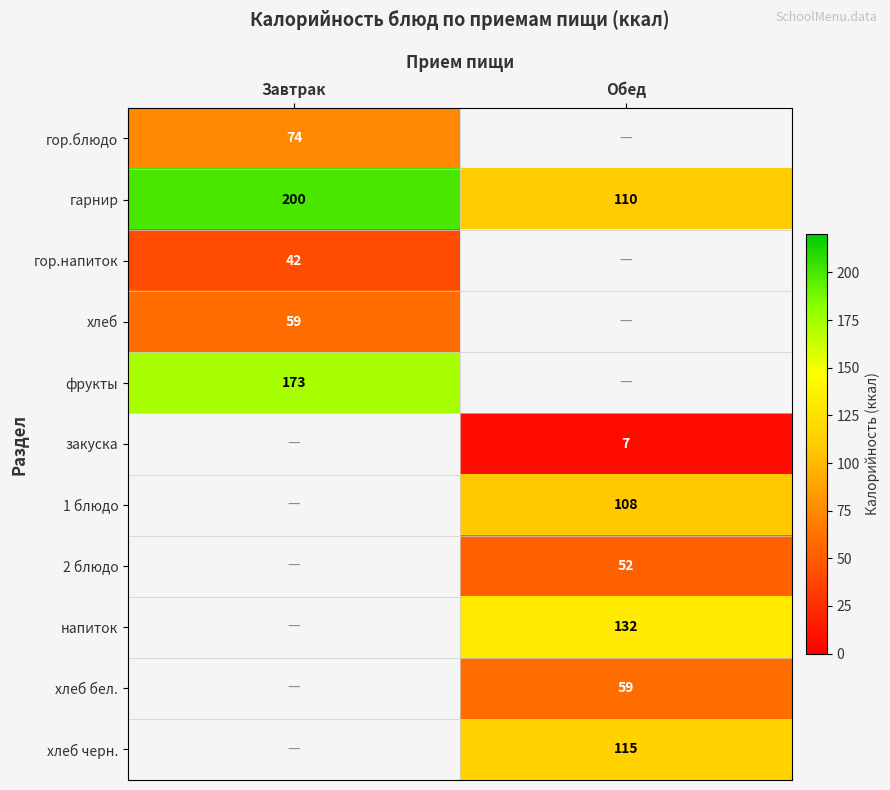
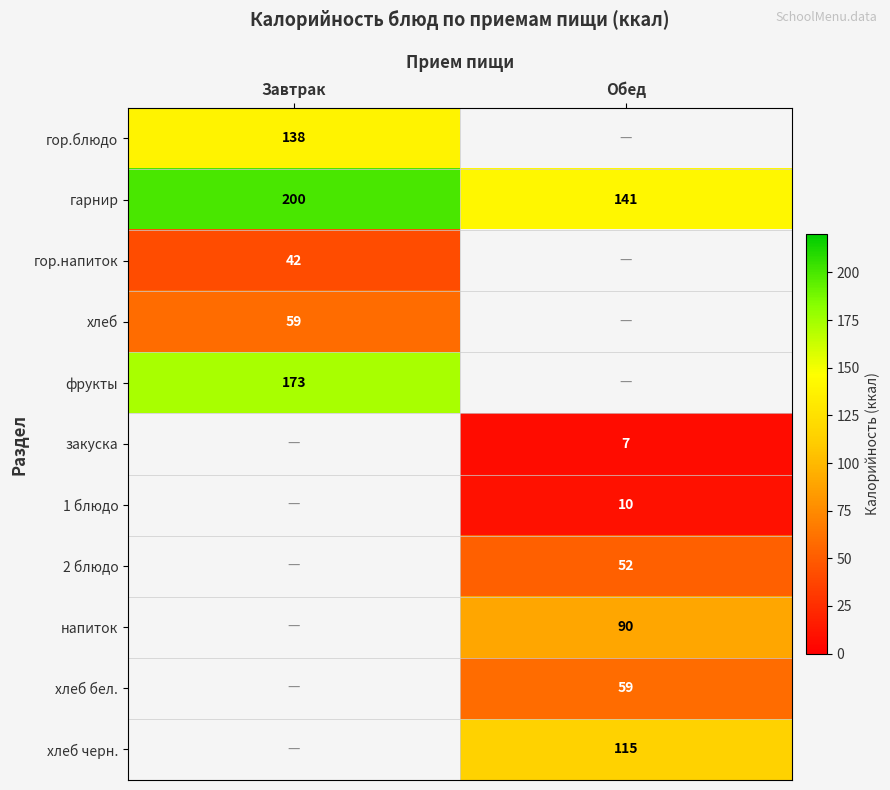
  {
    "гор.блюдо": {
-     "Завтрак": 74
+     "Завтрак": 138
    },
    "гарнир": {
      "Завтрак": 200,
-     "Обед": 110
+     "Обед": 141
    },
    "гор.напиток": {
      "Завтрак": 42
    },
    "хлеб": {
      "Завтрак": 59
    },
    "фрукты": {
      "Завтрак": 173
    },
    "закуска": {
      "Обед": 7
    },
    "1 блюдо": {
-     "Обед": 108
+     "Обед": 10
    },
    "2 блюдо": {
      "Обед": 52
    },
    "напиток": {
-     "Обед": 132
+     "Обед": 90
    },
    "хлеб бел.": {
      "Обед": 59
    },
    "хлеб черн.": {
      "Обед": 115
    }
  }
